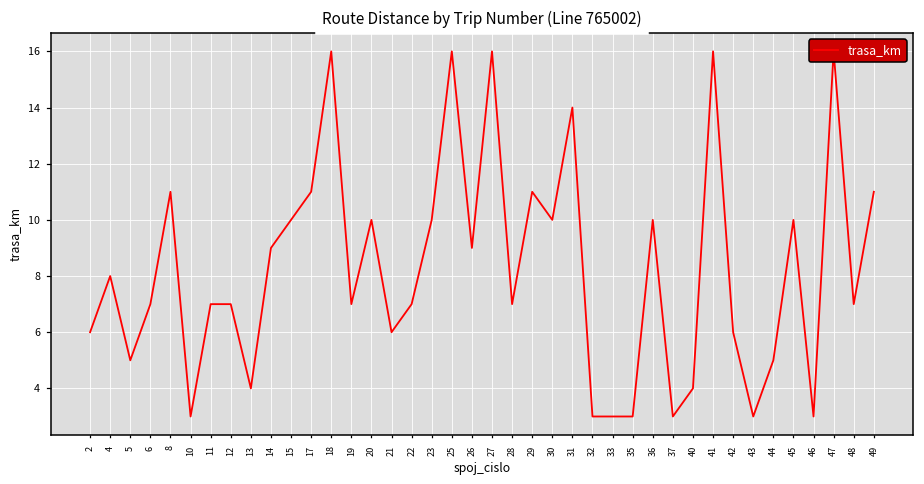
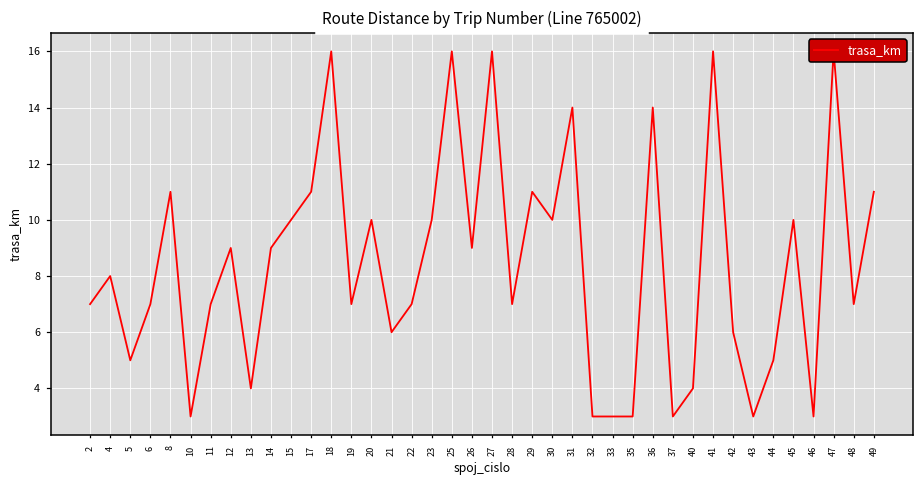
  {
-   "2": 6,
+   "2": 7,
    "4": 8,
    "5": 5,
    "6": 7,
    "8": 11,
    "10": 3,
    "11": 7,
-   "12": 7,
+   "12": 9,
    "13": 4,
    "14": 9,
    "15": 10,
    "17": 11,
    "18": 16,
    "19": 7,
    "20": 10,
    "21": 6,
    "22": 7,
    "23": 10,
    "25": 16,
    "26": 9,
    "27": 16,
    "28": 7,
    "29": 11,
    "30": 10,
    "31": 14,
    "32": 3,
    "33": 3,
    "35": 3,
-   "36": 10,
+   "36": 14,
    "37": 3,
    "40": 4,
    "41": 16,
    "42": 6,
    "43": 3,
    "44": 5,
    "45": 10,
    "46": 3,
    "48": 7,
    "49": 11
  }
